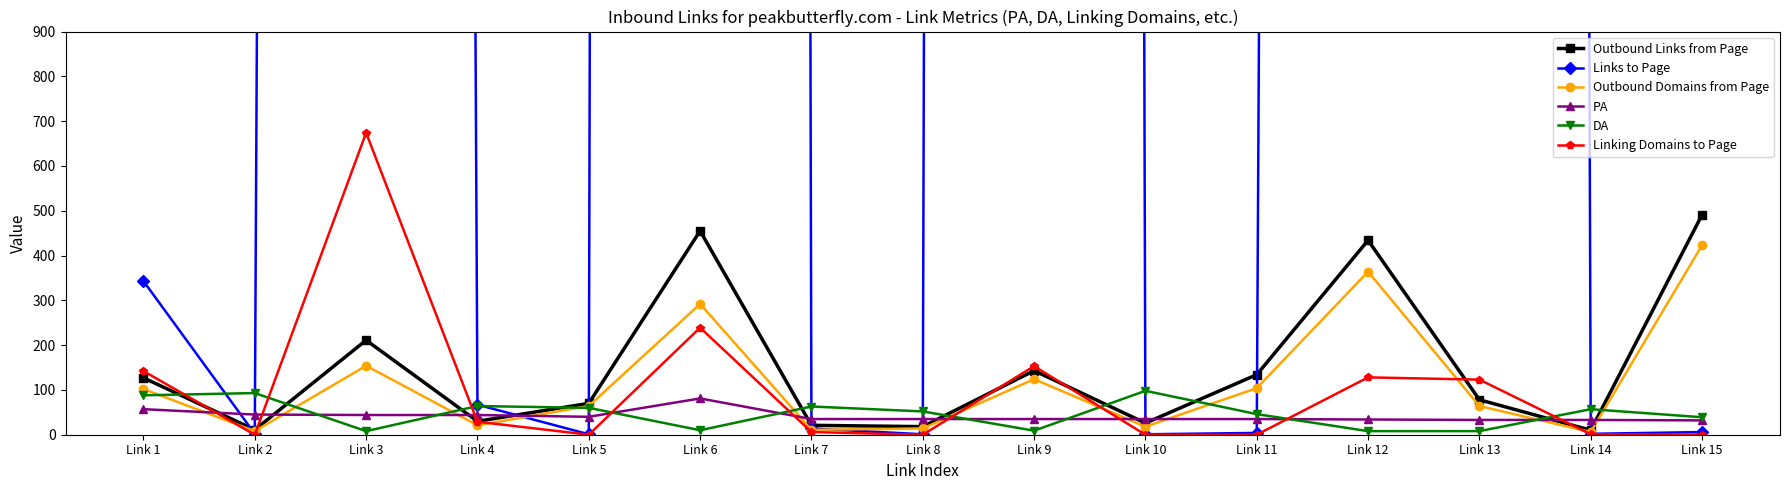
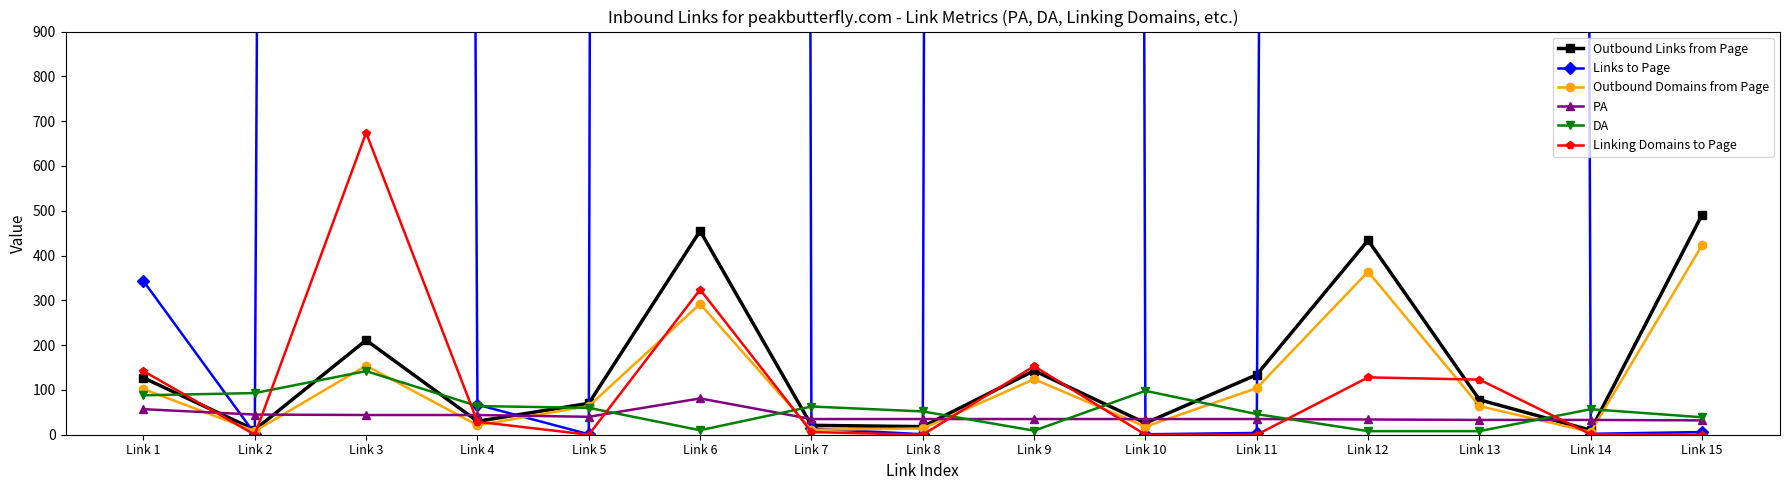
  {
    "Outbound Links from Page": {
      "Link 1": 130,
      "Link 3": 210,
      "Link 5": 70,
      "Link 6": 460,
      "Link 7": 20,
      "Link 9": 140,
      "Link 10": 30,
      "Link 11": 130,
      "Link 12": 430,
      "Link 13": 80,
      "Link 15": 490
    },
    "Links to Page": {
      "Link 1": 340,
      "Link 15": 10
    },
    "Outbound Domains from Page": {
      "Link 1": 100,
      "Link 3": 150,
      "Link 4": 20,
      "Link 6": 290,
      "Link 9": 120,
      "Link 10": 20,
      "Link 11": 100,
      "Link 12": 360,
      "Link 13": 60,
      "Link 15": 420
    },
    "PA": {
      "Link 1": 60,
      "Link 2": 50,
      "Link 3": 40,
      "Link 4": 40,
      "Link 5": 40,
      "Link 6": 80,
      "Link 7": 40,
      "Link 8": 40,
      "Link 9": 40,
      "Link 10": 40,
      "Link 11": 40,
      "Link 12": 30,
      "Link 13": 30,
      "Link 14": 30,
      "Link 15": 30
    },
    "DA": {
      "Link 1": 90,
      "Link 2": 90,
-     "Link 3": 10,
+     "Link 3": 140,
      "Link 6": 10,
      "Link 7": 60,
      "Link 8": 50,
      "Link 9": 10,
      "Link 10": 100,
      "Link 11": 50,
      "Link 12": 10,
      "Link 13": 10,
      "Link 14": 60,
      "Link 15": 40
    },
    "Linking Domains to Page": {
      "Link 1": 140,
      "Link 3": 670,
-     "Link 6": 240,
+     "Link 6": 320,
      "Link 9": 150,
      "Link 12": 130,
      "Link 13": 120,
      "Link 15": 0
    }
  }
